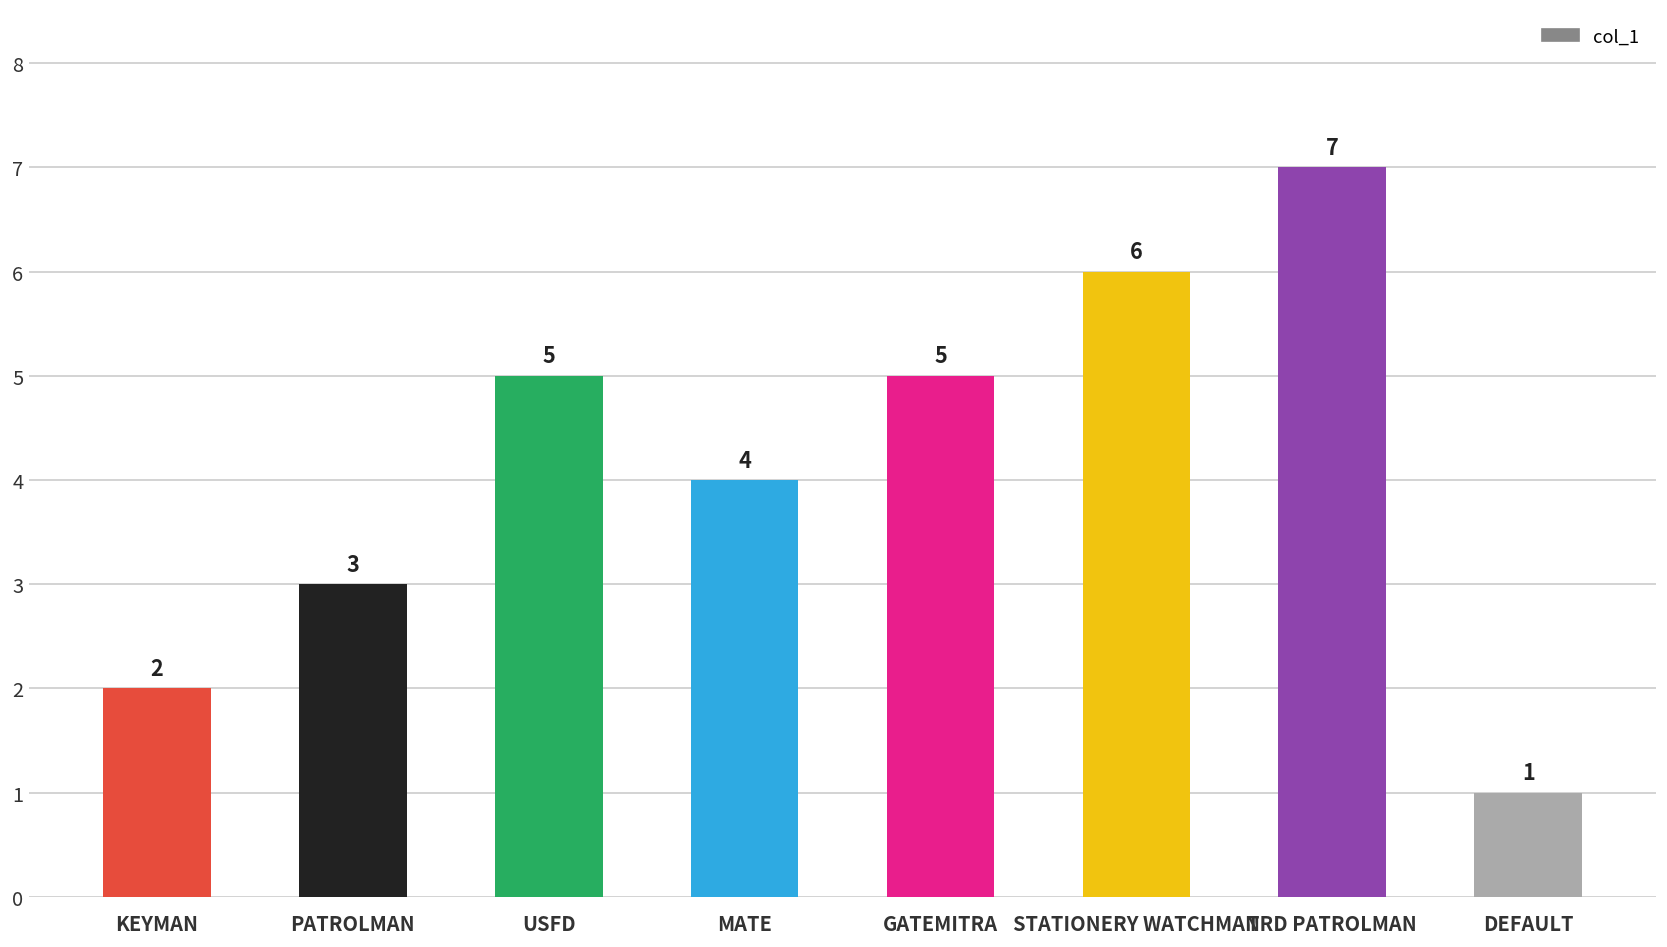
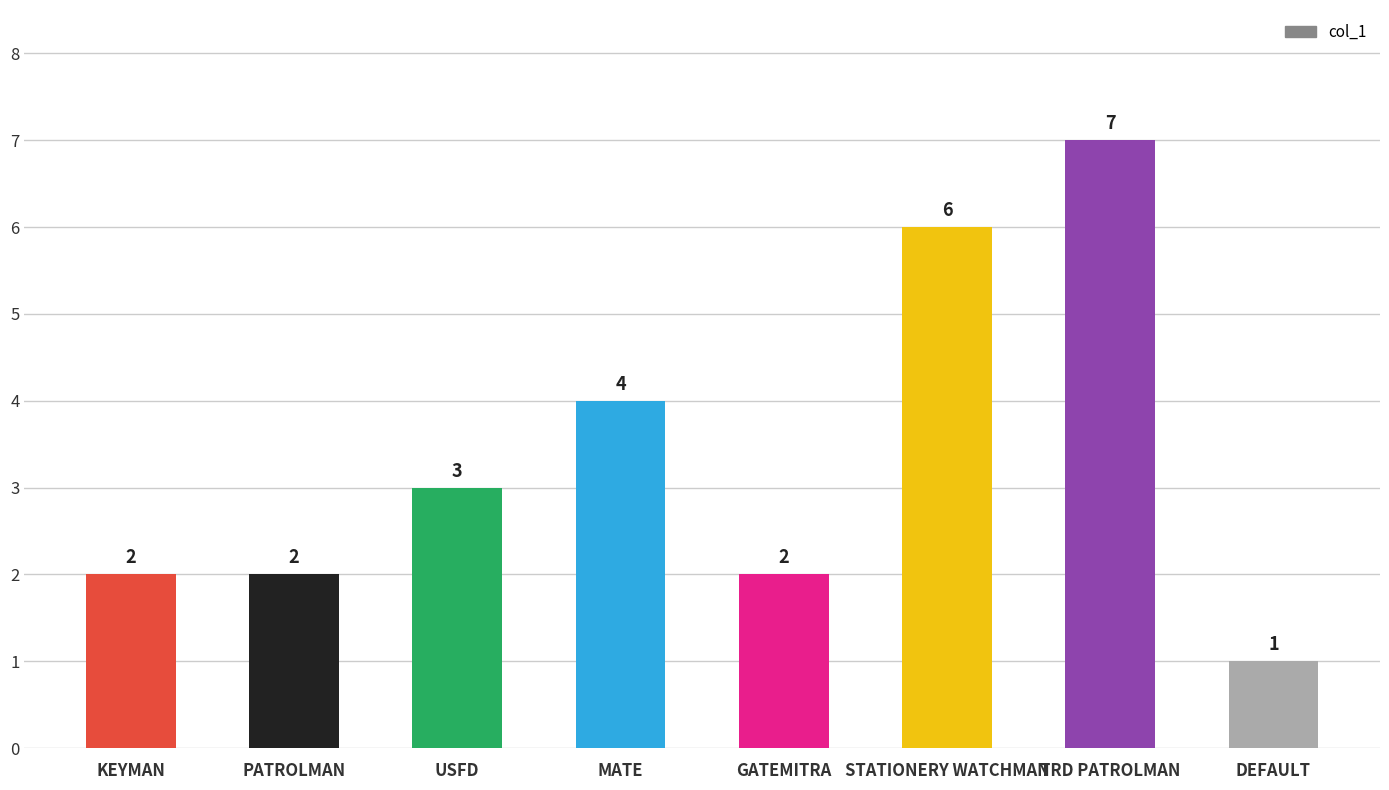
  {
    "KEYMAN": 2,
-   "PATROLMAN": 3,
-   "USFD": 5,
+   "PATROLMAN": 2,
+   "USFD": 3,
    "MATE": 4,
-   "GATEMITRA": 5,
+   "GATEMITRA": 2,
    "STATIONERY WATCHMAN": 6,
    "TRD PATROLMAN": 7,
    "DEFAULT": 1
  }
